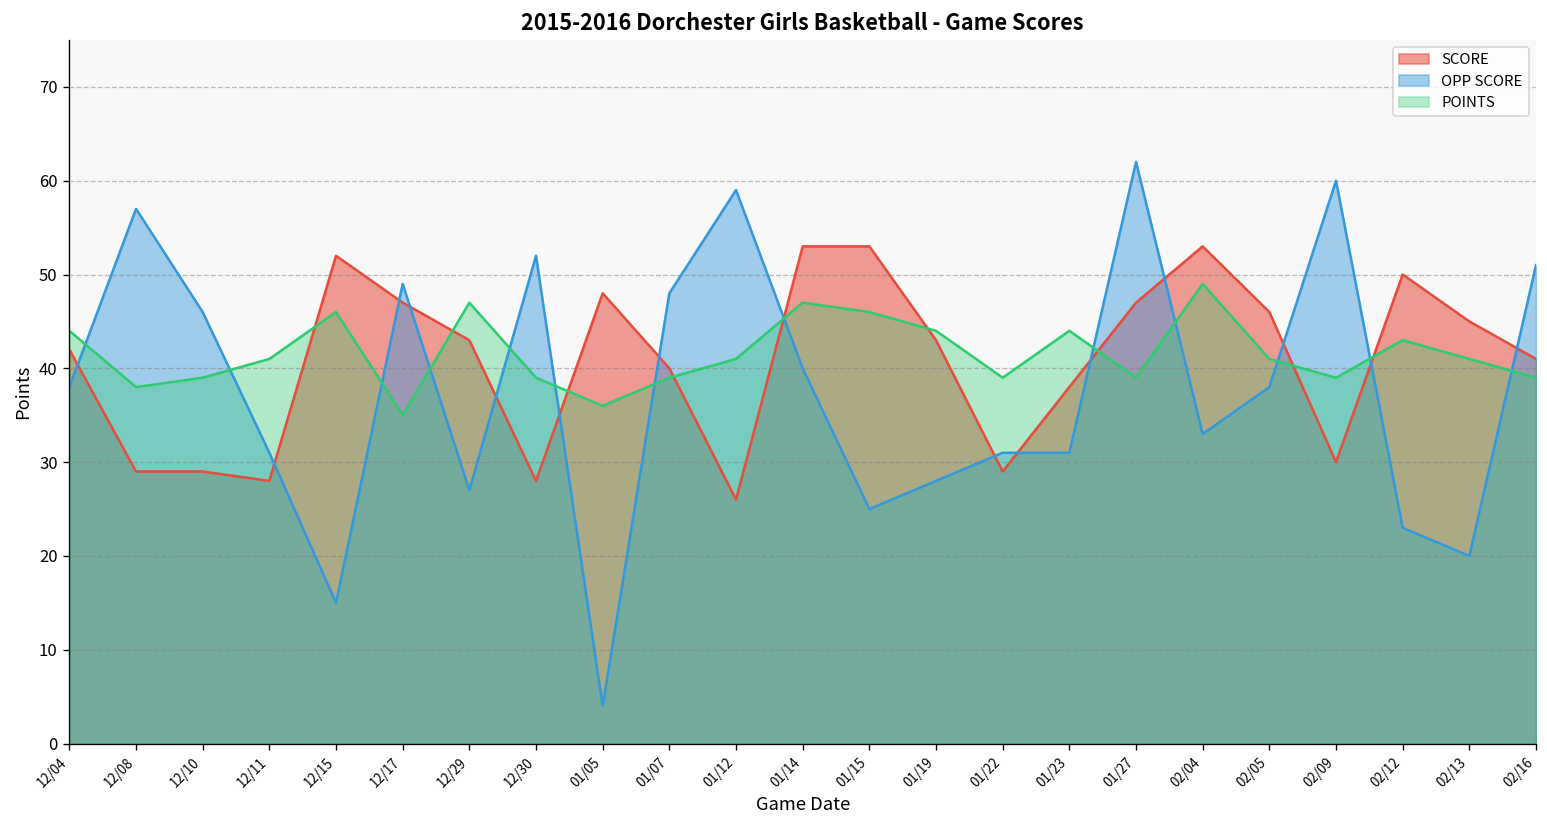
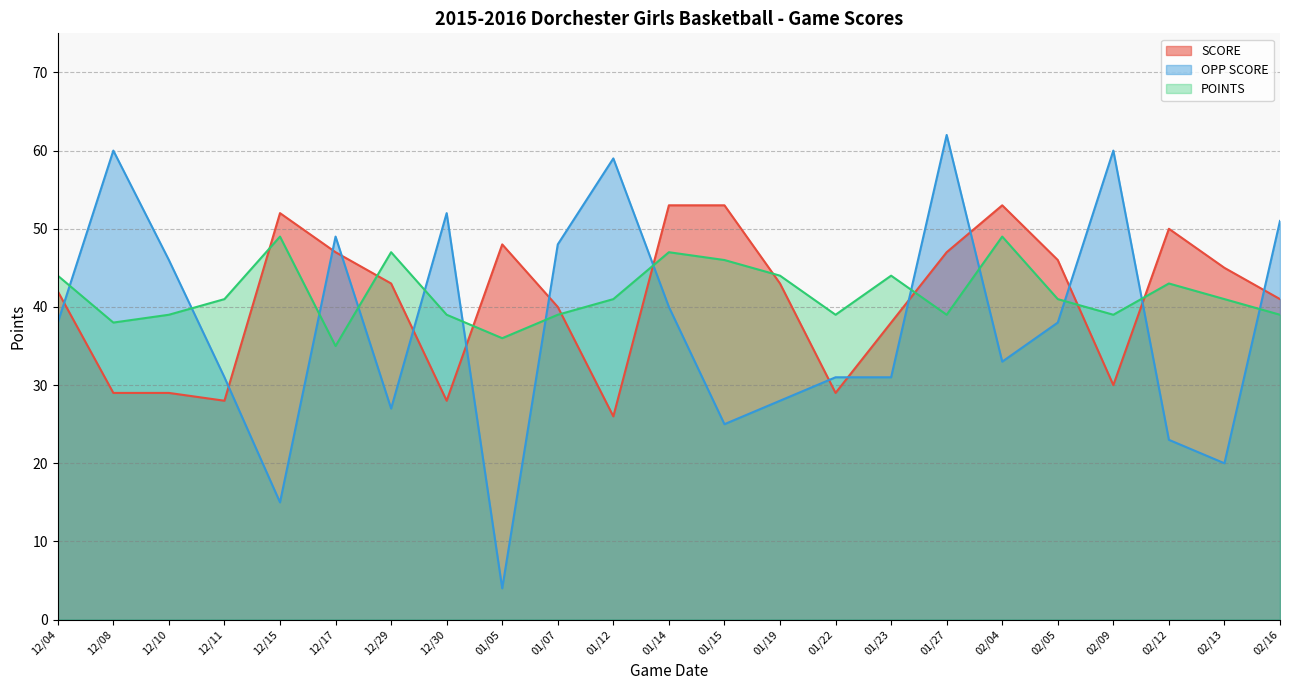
  {
    "SCORE": {
      "12/04": 42,
      "12/08": 29,
      "12/10": 29,
      "12/11": 28,
      "12/15": 52,
      "12/17": 47,
      "12/29": 43,
      "12/30": 28,
      "01/05": 48,
      "01/07": 40,
      "01/12": 26,
      "01/14": 53,
      "01/15": 53,
      "01/19": 43,
      "01/22": 29,
      "01/23": 38,
      "01/27": 47,
      "02/04": 53,
      "02/05": 46,
      "02/09": 30,
      "02/12": 50,
      "02/13": 45,
      "02/16": 41
    },
    "OPP SCORE": {
      "12/04": 38,
-     "12/08": 57,
+     "12/08": 60,
      "12/10": 46,
      "12/11": 31,
      "12/15": 15,
      "12/17": 49,
      "12/29": 27,
      "12/30": 52,
      "01/05": 4,
      "01/07": 48,
      "01/12": 59,
      "01/14": 40,
      "01/15": 25,
      "01/19": 28,
      "01/22": 31,
      "01/23": 31,
      "01/27": 62,
      "02/04": 33,
      "02/05": 38,
      "02/09": 60,
      "02/12": 23,
      "02/13": 20,
      "02/16": 51
    },
    "POINTS": {
      "12/04": 44,
      "12/08": 38,
      "12/10": 39,
      "12/11": 41,
-     "12/15": 46,
+     "12/15": 49,
      "12/17": 35,
      "12/29": 47,
      "12/30": 39,
      "01/05": 36,
      "01/07": 39,
      "01/12": 41,
      "01/14": 47,
      "01/15": 46,
      "01/19": 44,
      "01/22": 39,
      "01/23": 44,
      "01/27": 39,
      "02/04": 49,
      "02/05": 41,
      "02/09": 39,
      "02/12": 43,
      "02/13": 41,
      "02/16": 39
    }
  }
